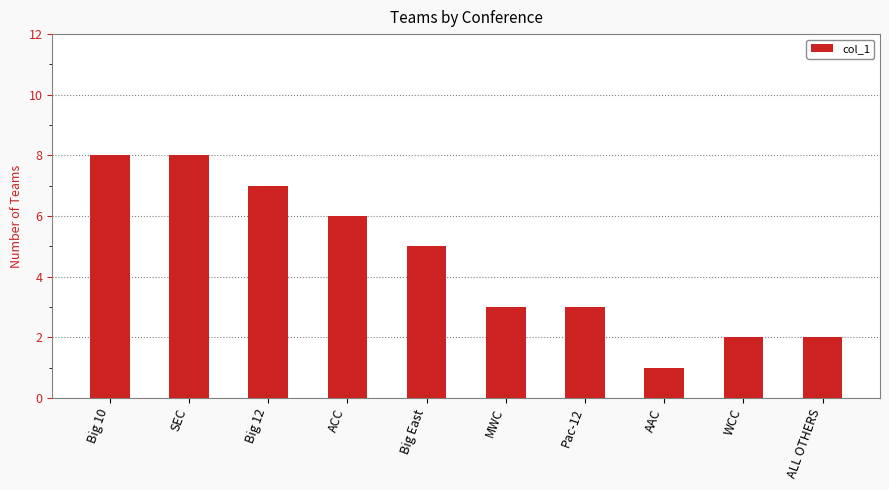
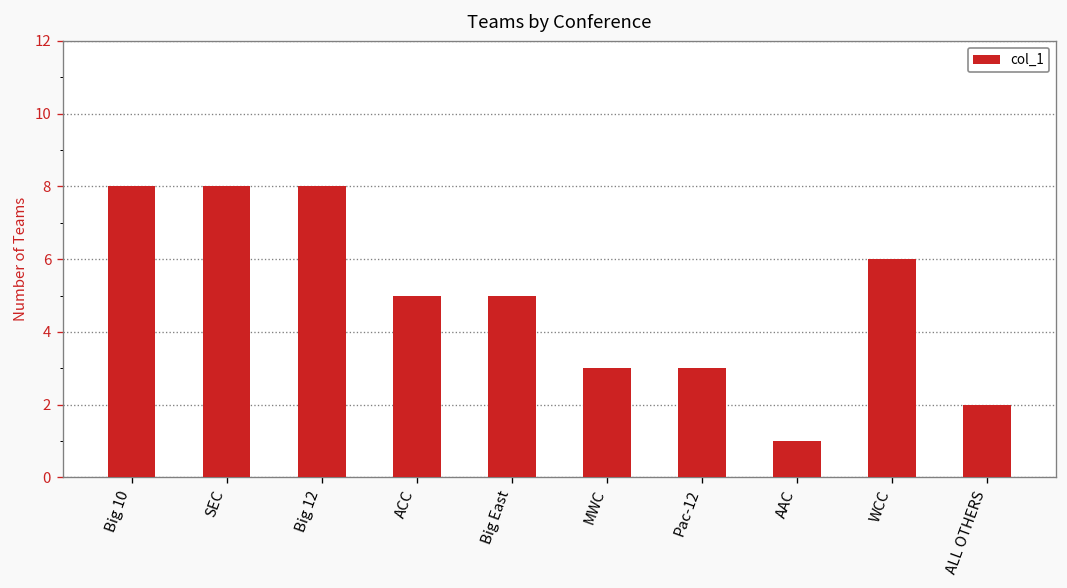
  {
    "Big 10": 8,
    "SEC": 8,
-   "Big 12": 7,
-   "ACC": 6,
+   "Big 12": 8,
+   "ACC": 5,
    "Big East": 5,
    "MWC": 3,
    "Pac-12": 3,
    "AAC": 1,
-   "WCC": 2,
+   "WCC": 6,
    "ALL OTHERS": 2
  }
